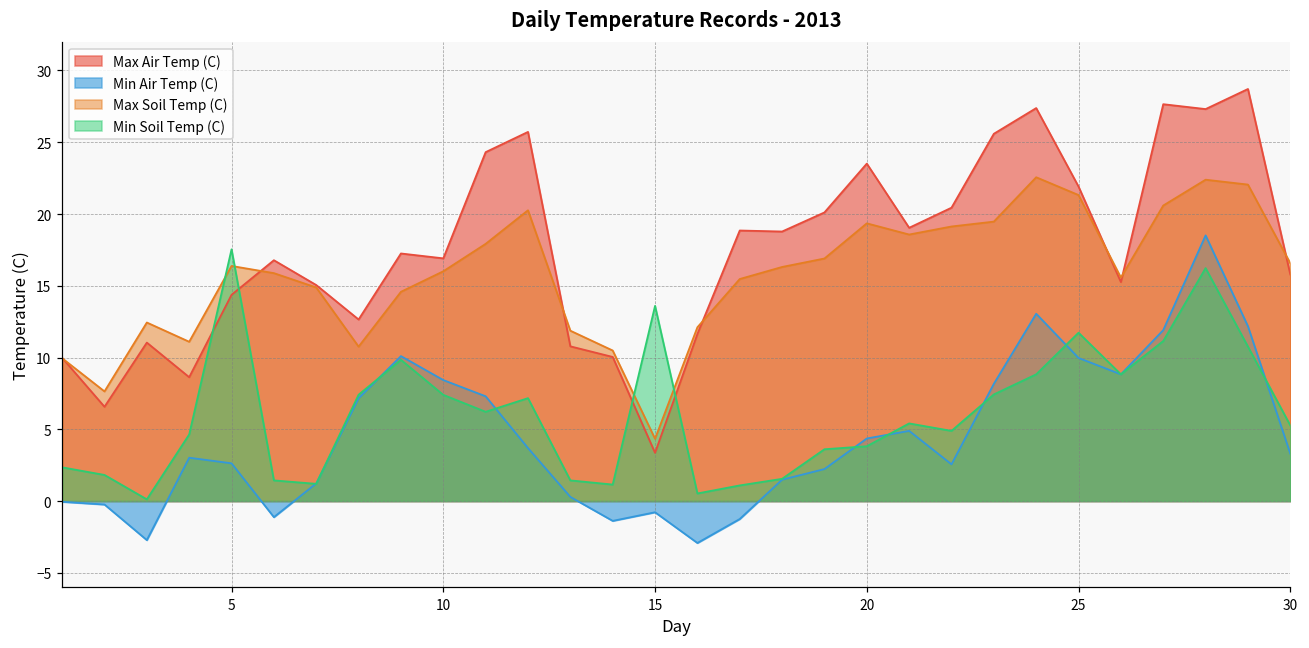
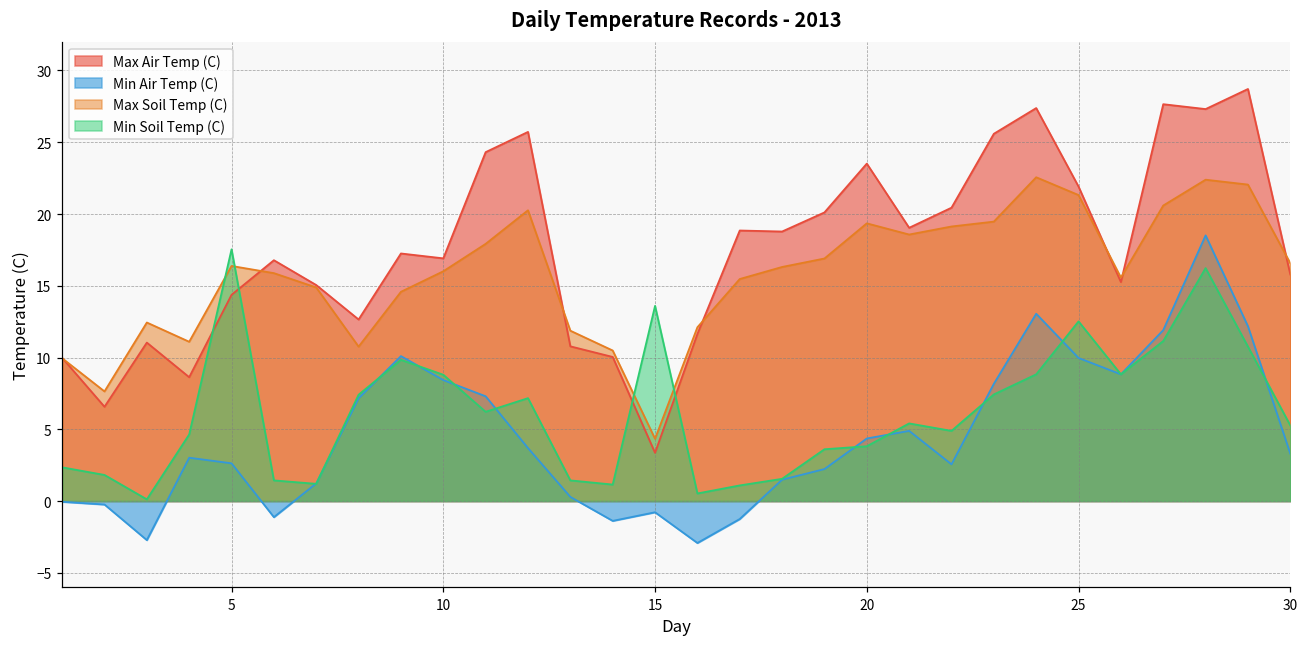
  {
    "Min Soil Temp (C)": {
      "5": 17.5,
-     "10": 7.4,
+     "10": 8.8,
      "15": 13.6,
      "20": 3.8,
-     "25": 11.7,
+     "25": 12.5,
      "30": 5.3
    }
  }
